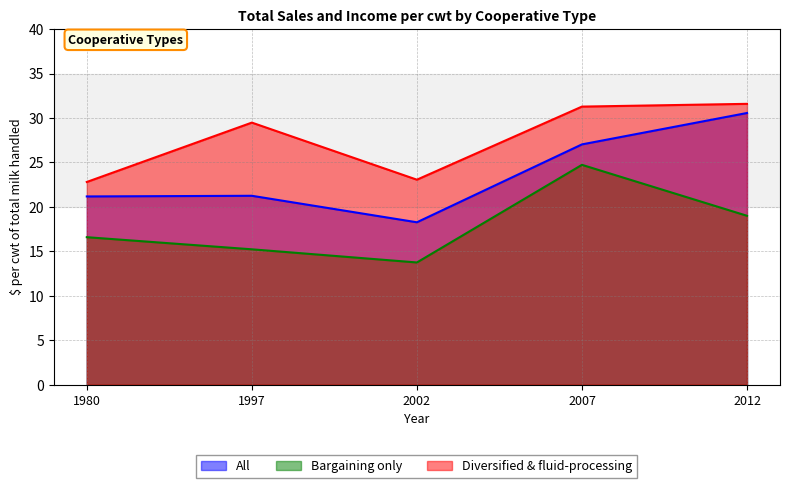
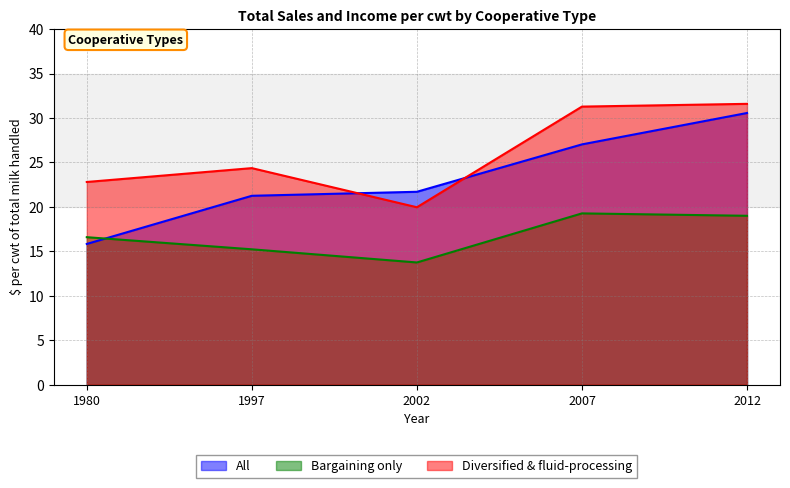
  {
    "All": {
-     "1980": 21,
+     "1980": 16,
      "1997": 21,
-     "2002": 18,
+     "2002": 22,
      "2007": 27,
      "2012": 31
    },
    "Bargaining only": {
      "1980": 17,
      "1997": 15,
      "2002": 14,
-     "2007": 25,
+     "2007": 19,
      "2012": 19
    },
    "Diversified & fluid-processing": {
      "1980": 23,
-     "1997": 29,
-     "2002": 23,
+     "1997": 24,
+     "2002": 20,
      "2007": 31,
      "2012": 32
    }
  }
